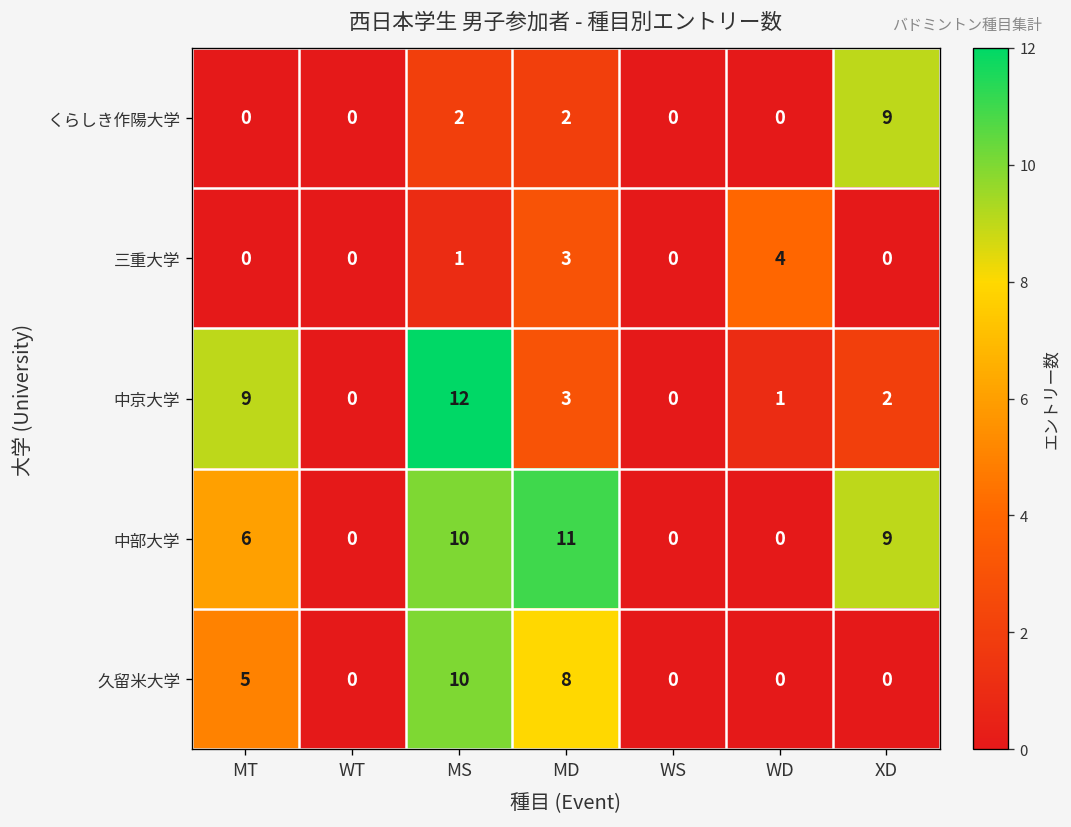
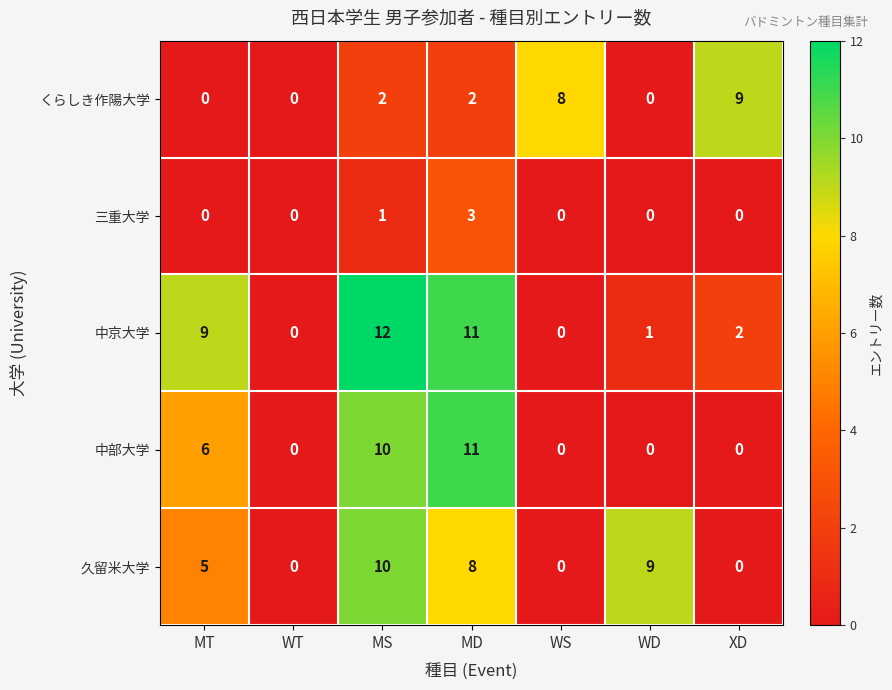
  {
    "くらしき作陽大学": {
      "MT": 0,
      "WT": 0,
      "MS": 2,
      "MD": 2,
-     "WS": 0,
+     "WS": 8,
      "WD": 0,
      "XD": 9
    },
    "三重大学": {
      "MT": 0,
      "WT": 0,
      "MS": 1,
      "MD": 3,
      "WS": 0,
-     "WD": 4,
+     "WD": 0,
      "XD": 0
    },
    "中京大学": {
      "MT": 9,
      "WT": 0,
      "MS": 12,
-     "MD": 3,
+     "MD": 11,
      "WS": 0,
      "WD": 1,
      "XD": 2
    },
    "中部大学": {
      "MT": 6,
      "WT": 0,
      "MS": 10,
      "MD": 11,
      "WS": 0,
      "WD": 0,
-     "XD": 9
+     "XD": 0
    },
    "久留米大学": {
      "MT": 5,
      "WT": 0,
      "MS": 10,
      "MD": 8,
      "WS": 0,
-     "WD": 0,
+     "WD": 9,
      "XD": 0
    }
  }
